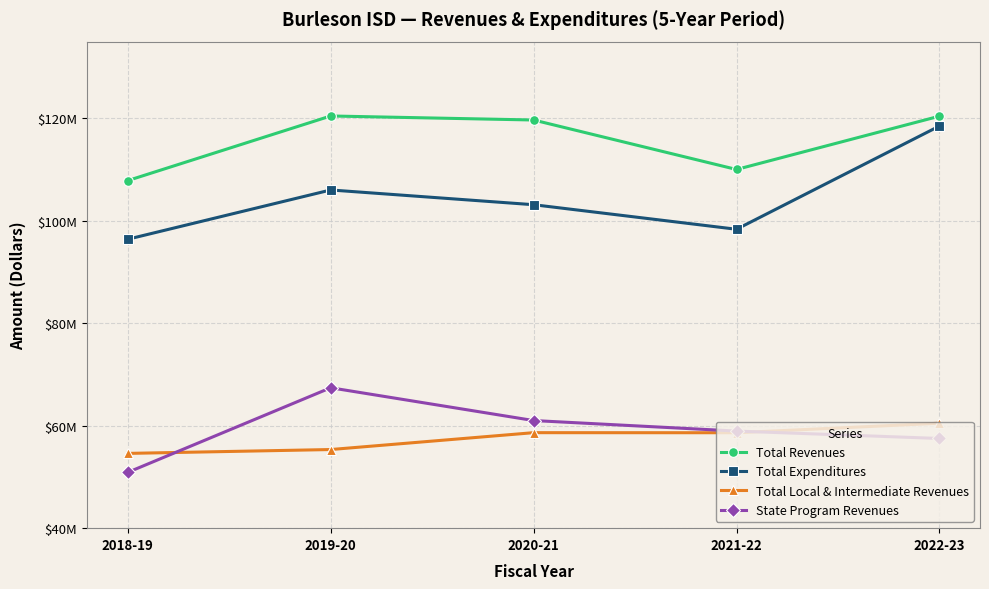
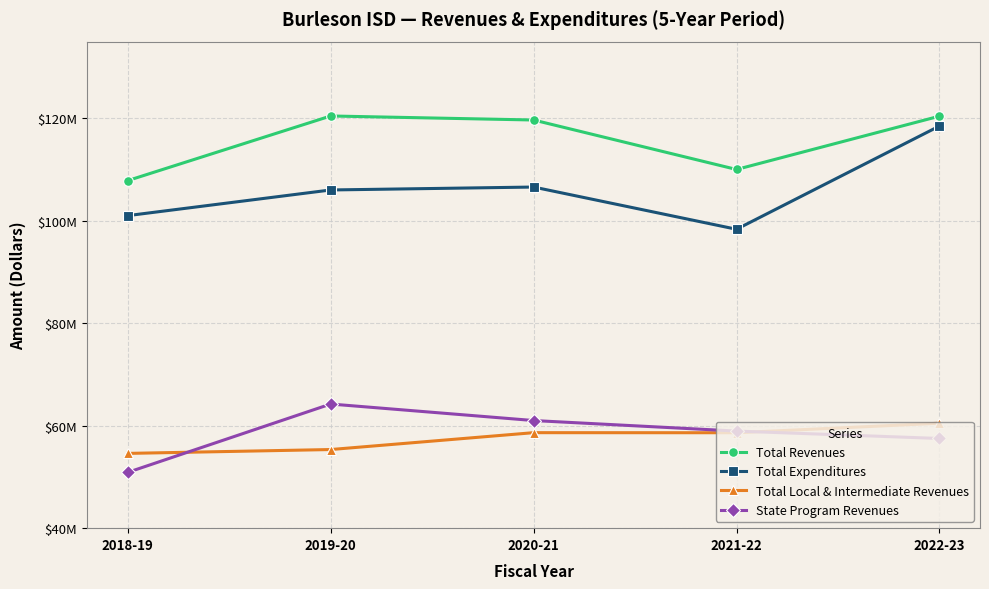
  {
    "Total Revenues": {
      "2018-19": "$108000000",
      "2019-20": "$120000000",
      "2020-21": "$120000000",
      "2021-22": "$110000000",
      "2022-23": "$120000000"
    },
    "Total Expenditures": {
-     "2018-19": "$96000000",
+     "2018-19": "$101000000",
      "2019-20": "$106000000",
-     "2020-21": "$103000000",
+     "2020-21": "$107000000",
      "2021-22": "$98000000",
      "2022-23": "$119000000"
    },
    "Total Local & Intermediate Revenues": {
      "2018-19": "$55000000",
      "2019-20": "$55000000",
      "2020-21": "$59000000"
    },
    "State Program Revenues": {
      "2018-19": "$51000000",
-     "2019-20": "$67000000",
+     "2019-20": "$64000000",
      "2020-21": "$61000000"
    }
  }
